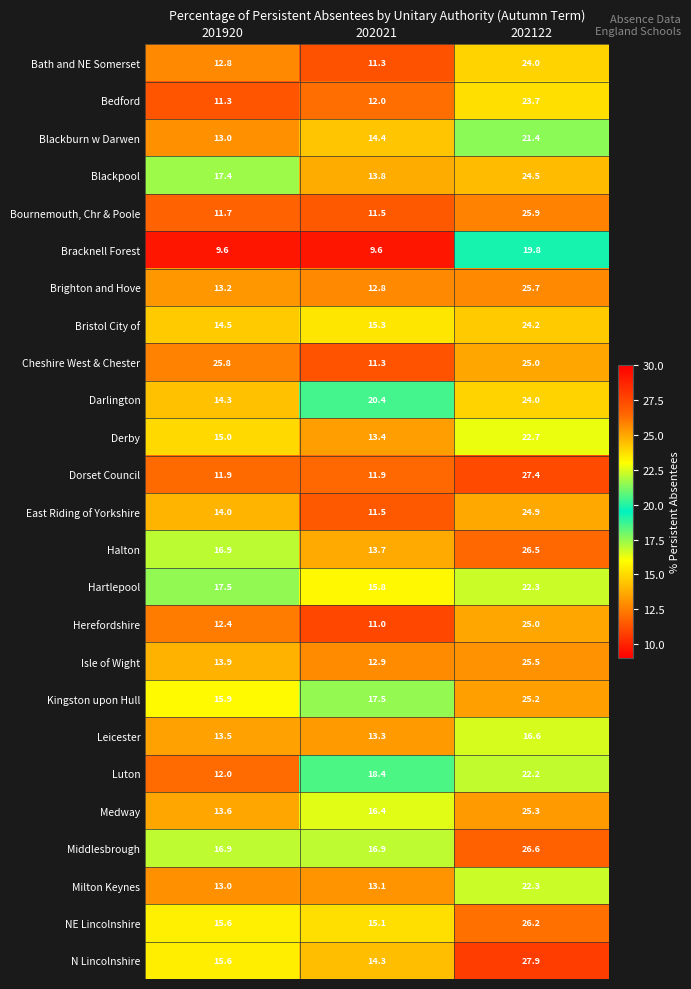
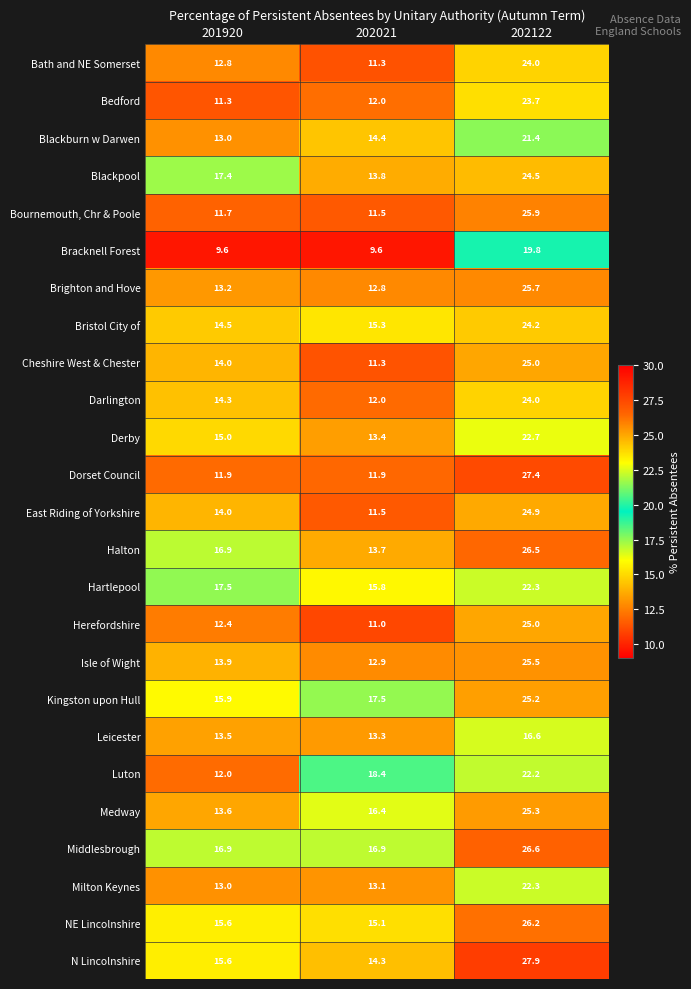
  {
    "Bath and NE Somerset": {
      "201920": 12.8,
      "202021": 11.3,
      "202122": 24.0
    },
    "Bedford": {
      "201920": 11.3,
      "202021": 12.0,
      "202122": 23.7
    },
    "Blackburn w Darwen": {
      "201920": 13.0,
      "202021": 14.4,
      "202122": 21.4
    },
    "Blackpool": {
      "201920": 17.4,
      "202021": 13.8,
      "202122": 24.5
    },
    "Bournemouth, Chr & Poole": {
      "201920": 11.7,
      "202021": 11.5,
      "202122": 25.9
    },
    "Bracknell Forest": {
      "201920": 9.6,
      "202021": 9.6,
      "202122": 19.8
    },
    "Brighton and Hove": {
      "201920": 13.2,
      "202021": 12.8,
      "202122": 25.7
    },
    "Bristol City of": {
      "201920": 14.5,
      "202021": 15.3,
      "202122": 24.2
    },
    "Cheshire West & Chester": {
-     "201920": 25.8,
+     "201920": 14.0,
      "202021": 11.3,
      "202122": 25.0
    },
    "Darlington": {
      "201920": 14.3,
-     "202021": 20.4,
+     "202021": 12.0,
      "202122": 24.0
    },
    "Derby": {
      "201920": 15.0,
      "202021": 13.4,
      "202122": 22.7
    },
    "Dorset Council": {
      "201920": 11.9,
      "202021": 11.9,
      "202122": 27.4
    },
    "East Riding of Yorkshire": {
      "201920": 14.0,
      "202021": 11.5,
      "202122": 24.9
    },
    "Halton": {
      "201920": 16.9,
      "202021": 13.7,
      "202122": 26.5
    },
    "Hartlepool": {
      "201920": 17.5,
      "202021": 15.8,
      "202122": 22.3
    },
    "Herefordshire": {
      "201920": 12.4,
      "202021": 11.0,
      "202122": 25.0
    },
    "Isle of Wight": {
      "201920": 13.9,
      "202021": 12.9,
      "202122": 25.5
    },
    "Kingston upon Hull": {
      "201920": 15.9,
      "202021": 17.5,
      "202122": 25.2
    },
    "Leicester": {
      "201920": 13.5,
      "202021": 13.3,
      "202122": 16.6
    },
    "Luton": {
      "201920": 12.0,
      "202021": 18.4,
      "202122": 22.2
    },
    "Medway": {
      "201920": 13.6,
      "202021": 16.4,
      "202122": 25.3
    },
    "Middlesbrough": {
      "201920": 16.9,
      "202021": 16.9,
      "202122": 26.6
    },
    "Milton Keynes": {
      "201920": 13.0,
      "202021": 13.1,
      "202122": 22.3
    },
    "NE Lincolnshire": {
      "201920": 15.6,
      "202021": 15.1,
      "202122": 26.2
    },
    "N Lincolnshire": {
      "201920": 15.6,
      "202021": 14.3,
      "202122": 27.9
    }
  }
